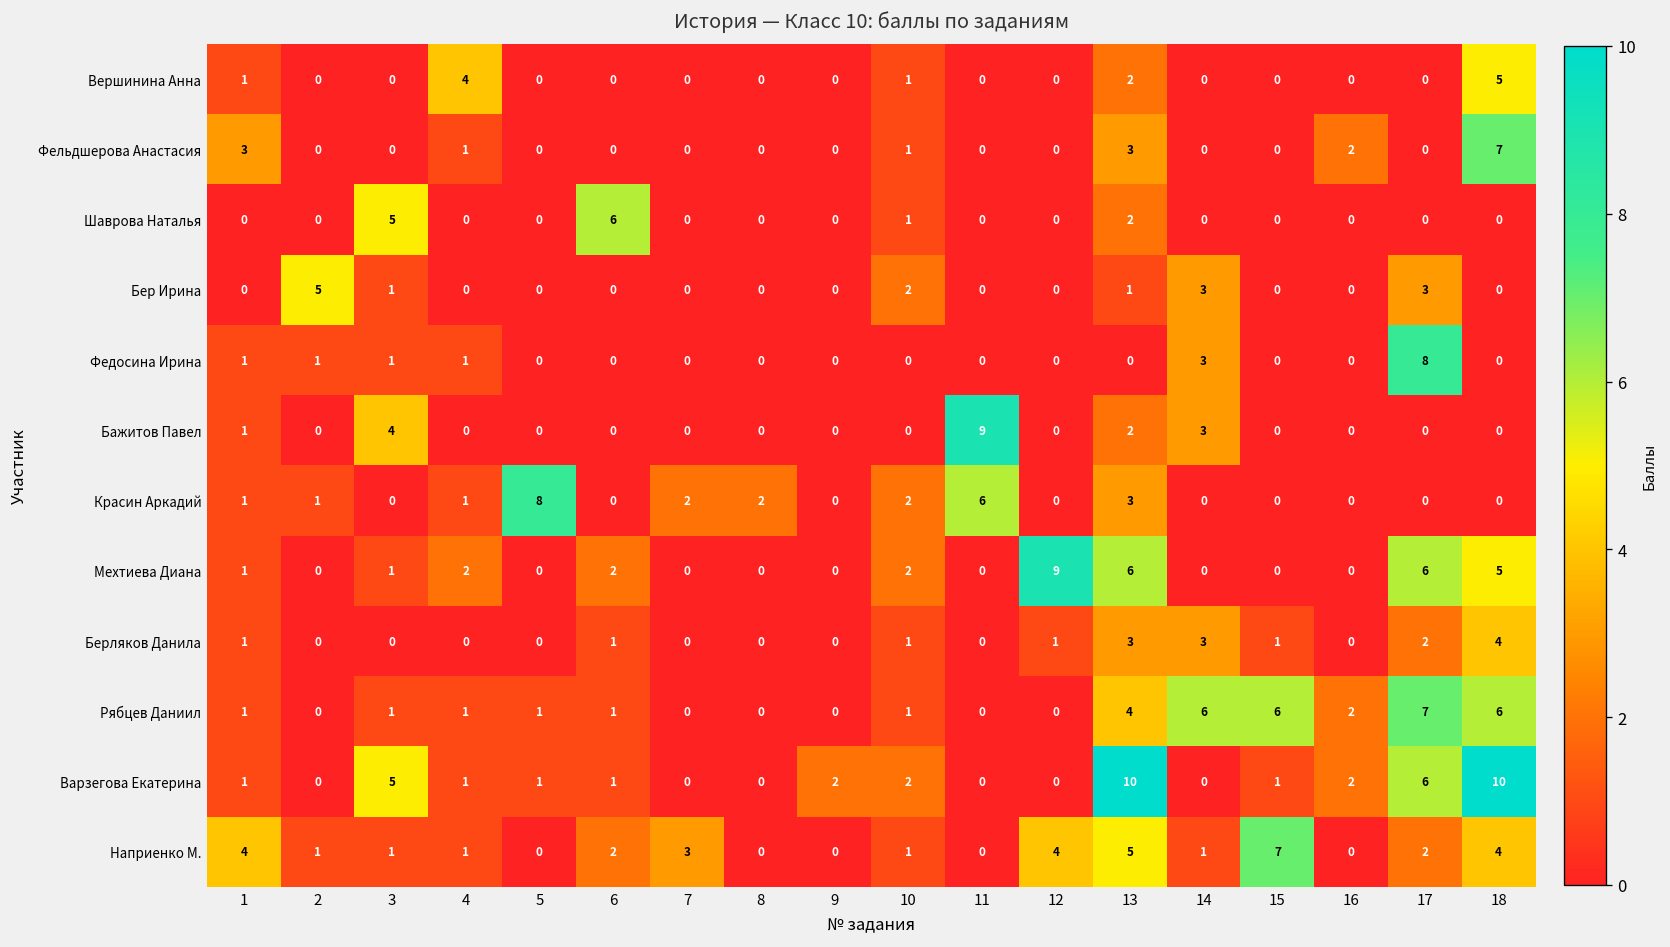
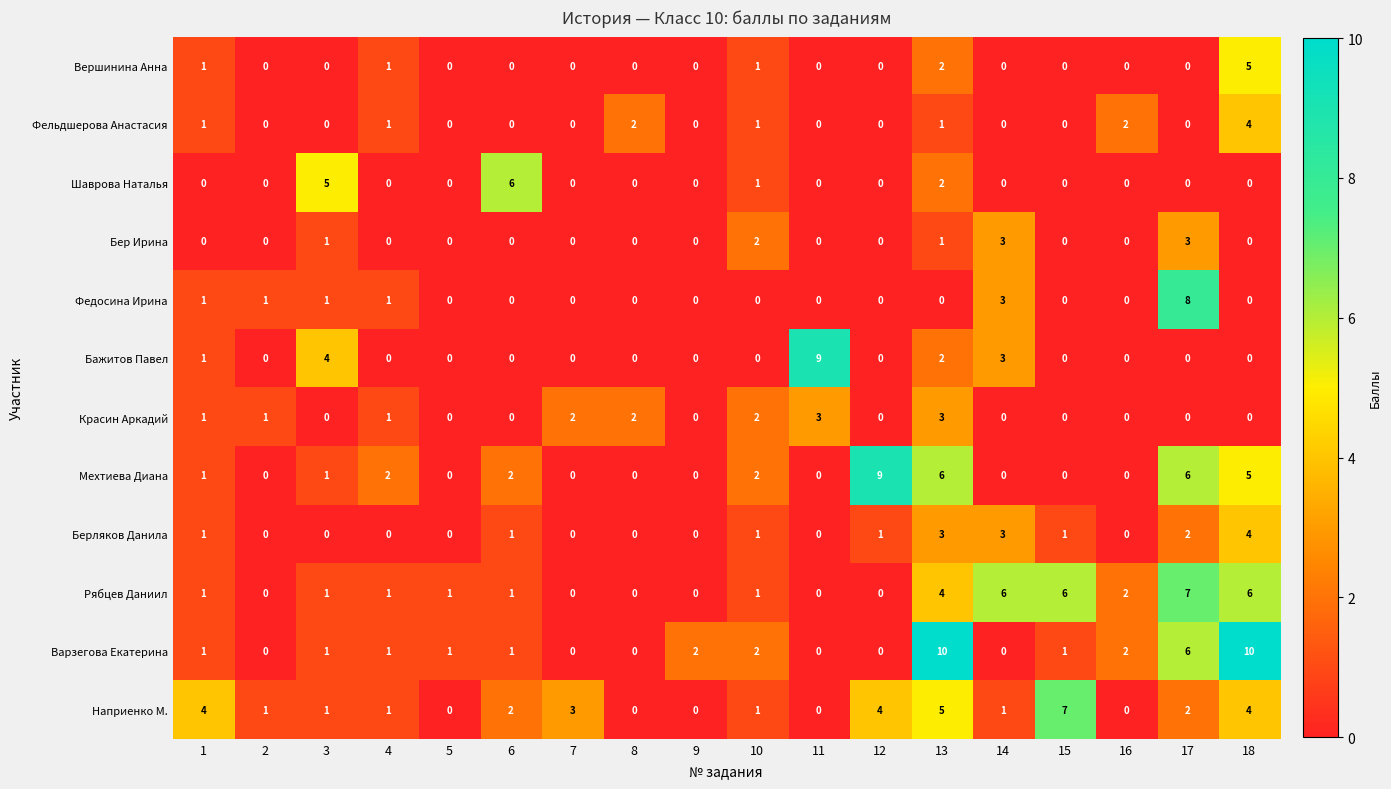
  {
    "Вершинина Анна": {
      "1": 1,
      "2": 0,
      "3": 0,
-     "4": 4,
+     "4": 1,
      "5": 0,
      "6": 0,
      "7": 0,
      "8": 0,
      "9": 0,
      "10": 1,
      "11": 0,
      "12": 0,
      "13": 2,
      "14": 0,
      "15": 0,
      "16": 0,
      "17": 0,
      "18": 5
    },
    "Фельдшерова Анастасия": {
-     "1": 3,
+     "1": 1,
      "2": 0,
      "3": 0,
      "4": 1,
      "5": 0,
      "6": 0,
      "7": 0,
-     "8": 0,
+     "8": 2,
      "9": 0,
      "10": 1,
      "11": 0,
      "12": 0,
-     "13": 3,
+     "13": 1,
      "14": 0,
      "15": 0,
      "16": 2,
      "17": 0,
-     "18": 7
+     "18": 4
    },
    "Бер Ирина": {
      "1": 0,
-     "2": 5,
+     "2": 0,
      "3": 1,
      "4": 0,
      "5": 0,
      "6": 0,
      "7": 0,
      "8": 0,
      "9": 0,
      "10": 2,
      "11": 0,
      "12": 0,
      "13": 1,
      "14": 3,
      "15": 0,
      "16": 0,
      "17": 3,
      "18": 0
    },
    "Красин Аркадий": {
      "1": 1,
      "2": 1,
      "3": 0,
      "4": 1,
-     "5": 8,
+     "5": 0,
      "6": 0,
      "7": 2,
      "8": 2,
      "9": 0,
      "10": 2,
-     "11": 6,
+     "11": 3,
      "12": 0,
      "13": 3,
      "14": 0,
      "15": 0,
      "16": 0,
      "17": 0,
      "18": 0
    },
    "Варзегова Екатерина": {
      "1": 1,
      "2": 0,
-     "3": 5,
+     "3": 1,
      "4": 1,
      "5": 1,
      "6": 1,
      "7": 0,
      "8": 0,
      "9": 2,
      "10": 2,
      "11": 0,
      "12": 0,
      "13": 10,
      "14": 0,
      "15": 1,
      "16": 2,
      "17": 6,
      "18": 10
    }
  }
